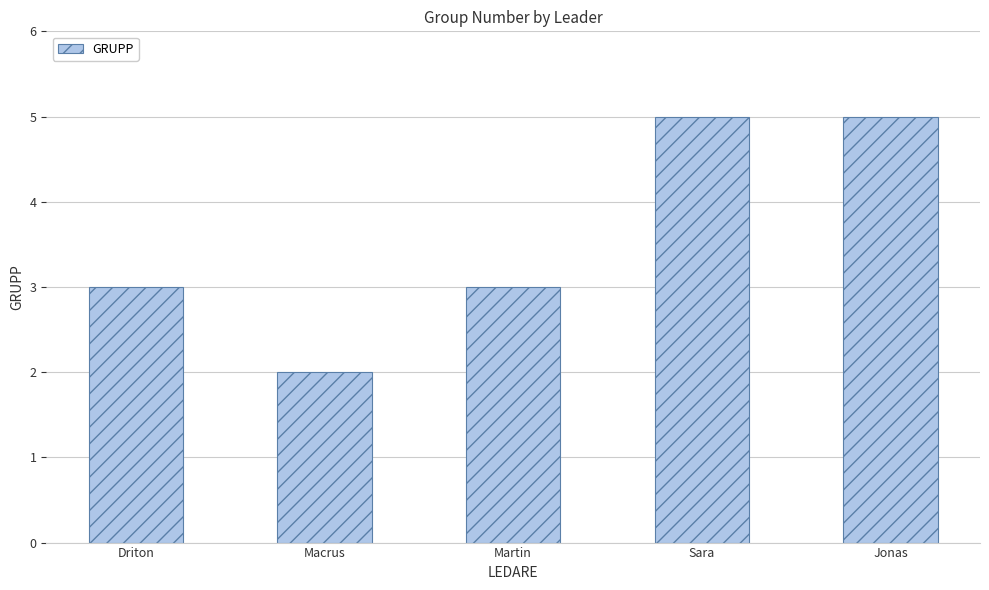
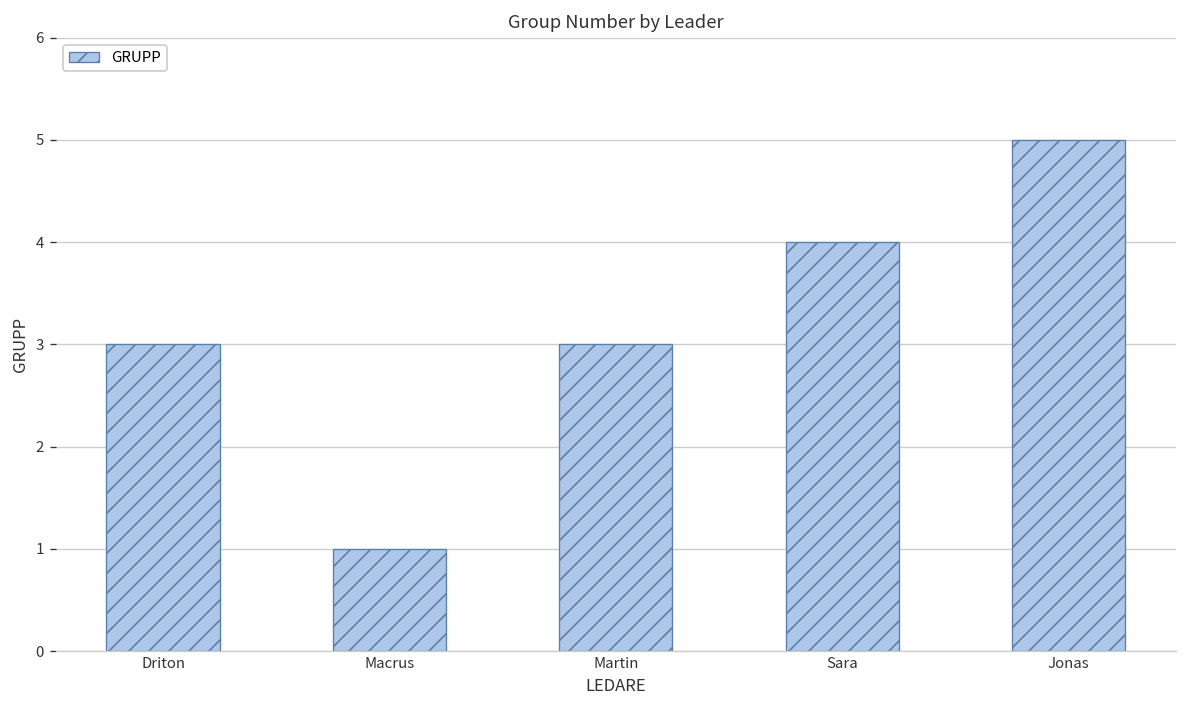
  {
    "Driton": 3,
-   "Macrus": 2,
+   "Macrus": 1,
    "Martin": 3,
-   "Sara": 5,
+   "Sara": 4,
    "Jonas": 5
  }
